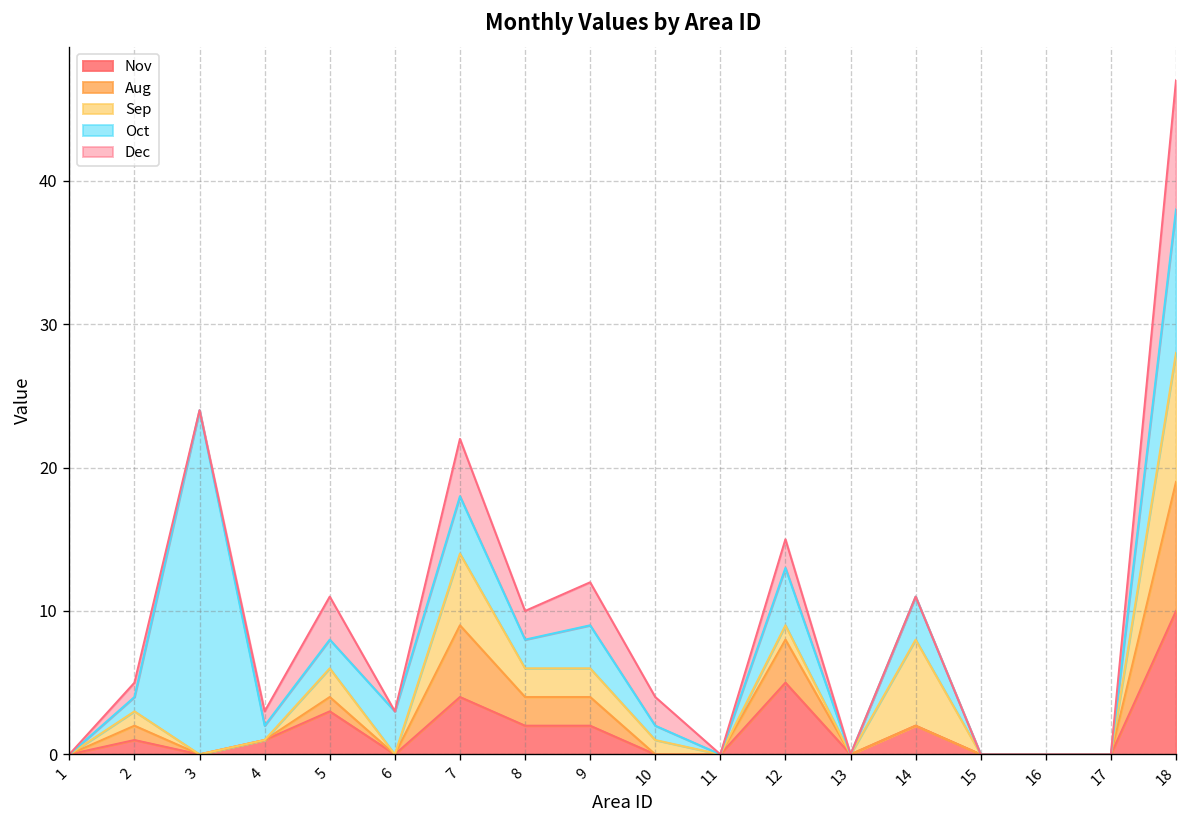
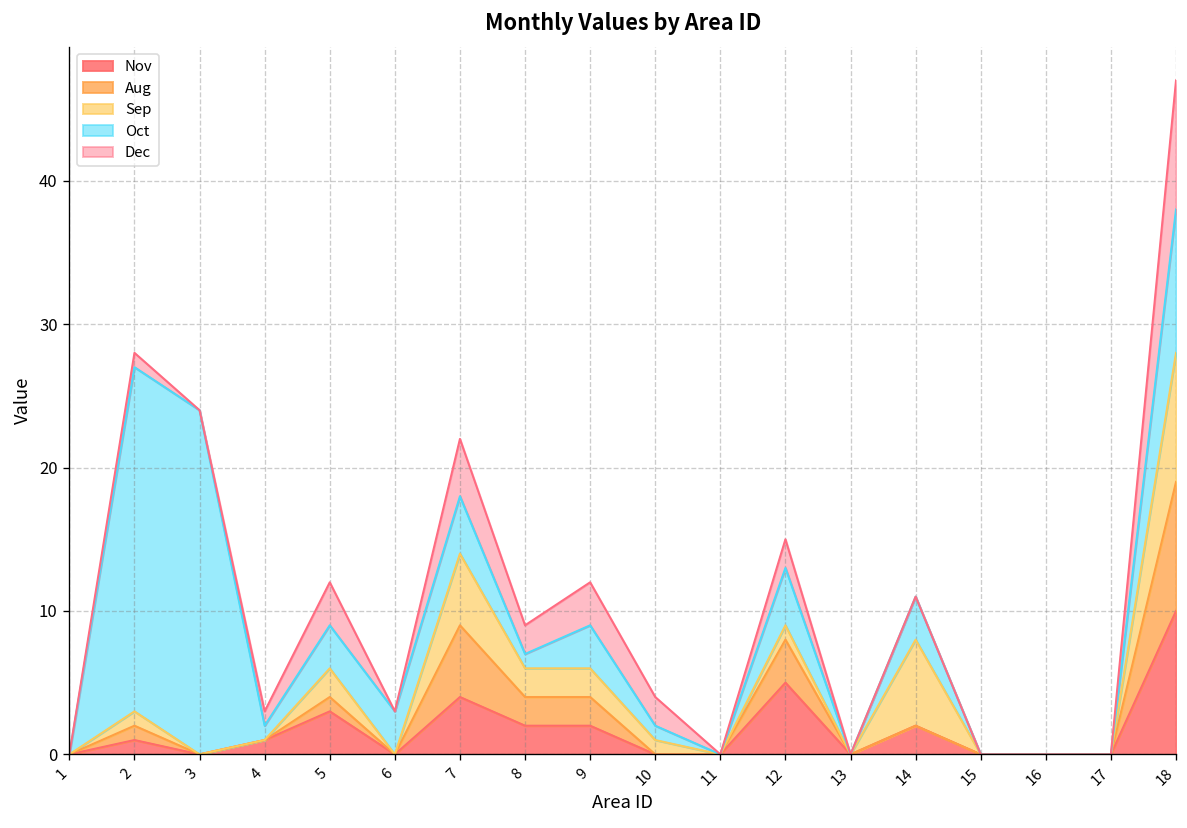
  {
    "Oct": {
-     "2": 1,
+     "2": 24,
      "4": 1,
-     "5": 2,
+     "5": 3,
      "7": 4,
-     "8": 2,
+     "8": 1,
      "9": 3,
      "10": 1,
      "12": 4,
      "18": 10
    }
  }
